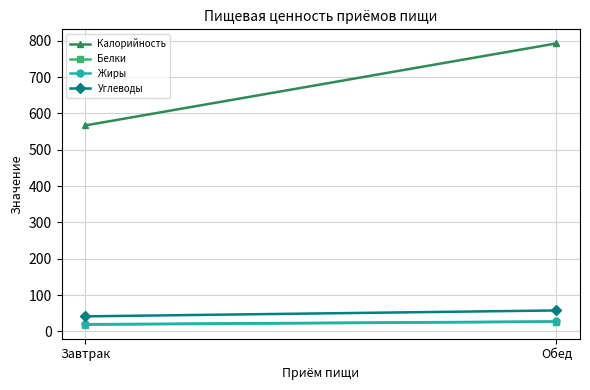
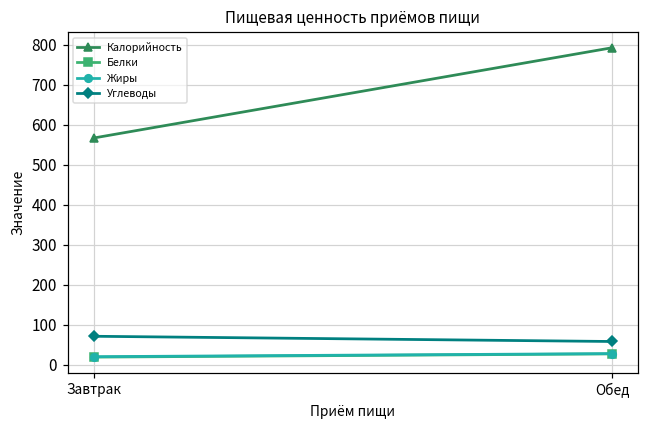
  {
    "Углеводы": {
-     "Завтрак": 40,
+     "Завтрак": 70,
      "Обед": 60
    }
  }
